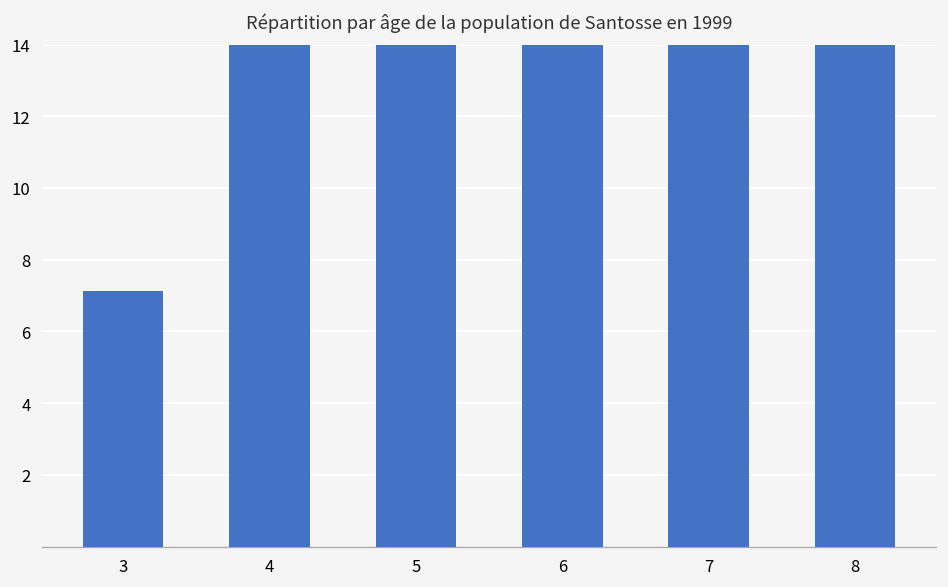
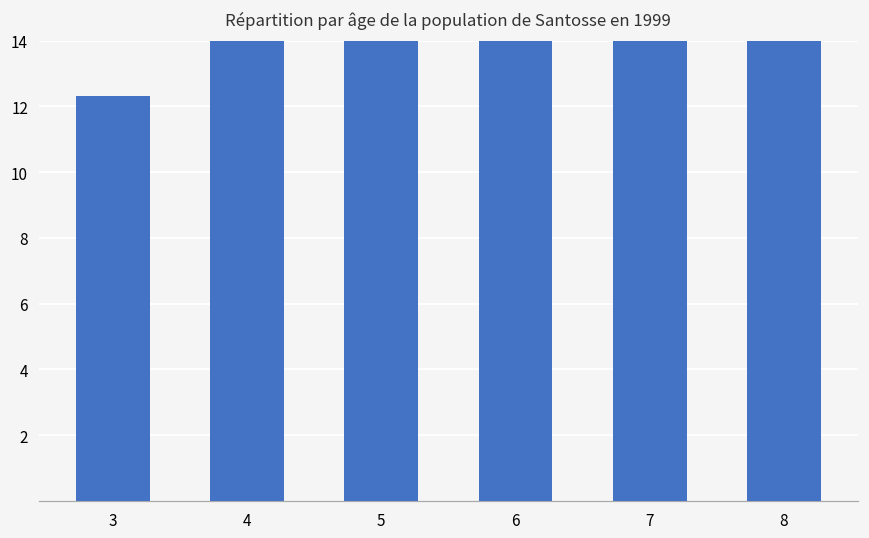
  {
-   "3": 7.1
+   "3": 12.3
  }
